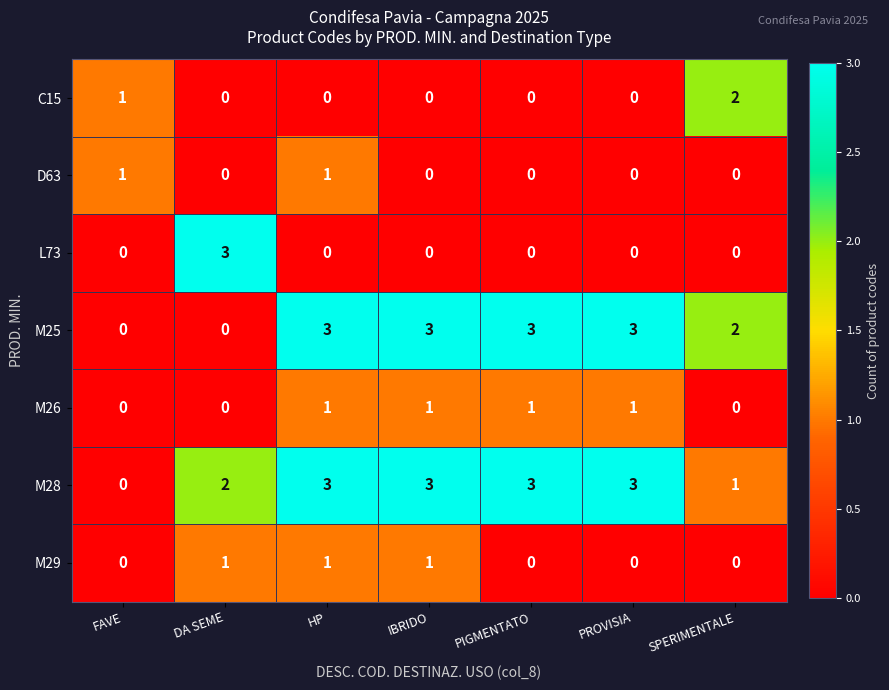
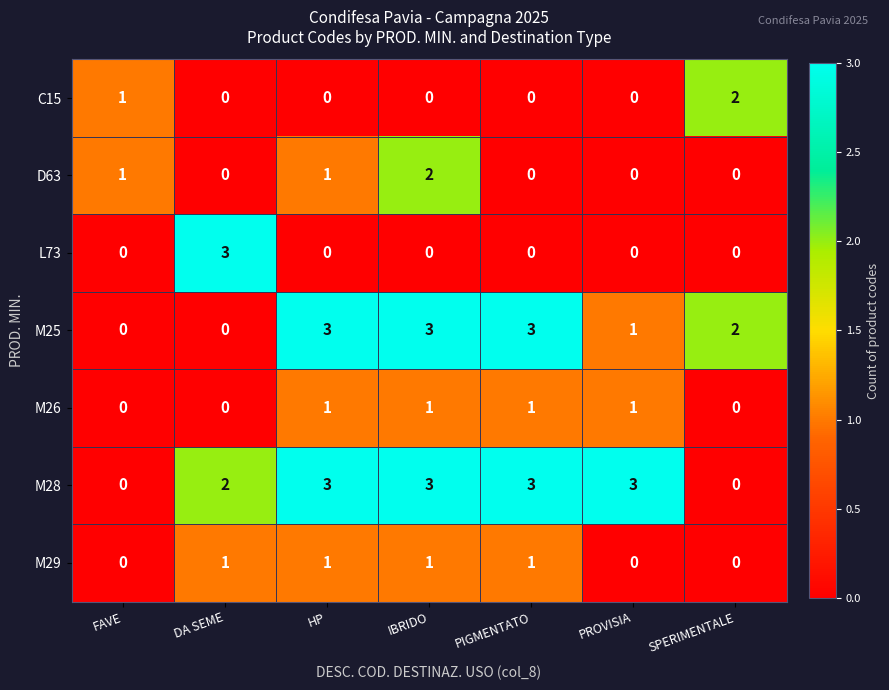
  {
    "C15": {
      "FAVE": 1,
      "DA SEME": 0,
      "HP": 0,
      "IBRIDO": 0,
      "PIGMENTATO": 0,
      "PROVISIA": 0,
      "SPERIMENTALE": 2
    },
    "D63": {
      "FAVE": 1,
      "DA SEME": 0,
      "HP": 1,
-     "IBRIDO": 0,
+     "IBRIDO": 2,
      "PIGMENTATO": 0,
      "PROVISIA": 0,
      "SPERIMENTALE": 0
    },
    "L73": {
      "FAVE": 0,
      "DA SEME": 3,
      "HP": 0,
      "IBRIDO": 0,
      "PIGMENTATO": 0,
      "PROVISIA": 0,
      "SPERIMENTALE": 0
    },
    "M25": {
      "FAVE": 0,
      "DA SEME": 0,
      "HP": 3,
      "IBRIDO": 3,
      "PIGMENTATO": 3,
-     "PROVISIA": 3,
+     "PROVISIA": 1,
      "SPERIMENTALE": 2
    },
    "M26": {
      "FAVE": 0,
      "DA SEME": 0,
      "HP": 1,
      "IBRIDO": 1,
      "PIGMENTATO": 1,
      "PROVISIA": 1,
      "SPERIMENTALE": 0
    },
    "M28": {
      "FAVE": 0,
      "DA SEME": 2,
      "HP": 3,
      "IBRIDO": 3,
      "PIGMENTATO": 3,
      "PROVISIA": 3,
-     "SPERIMENTALE": 1
+     "SPERIMENTALE": 0
    },
    "M29": {
      "FAVE": 0,
      "DA SEME": 1,
      "HP": 1,
      "IBRIDO": 1,
-     "PIGMENTATO": 0,
+     "PIGMENTATO": 1,
      "PROVISIA": 0,
      "SPERIMENTALE": 0
    }
  }
